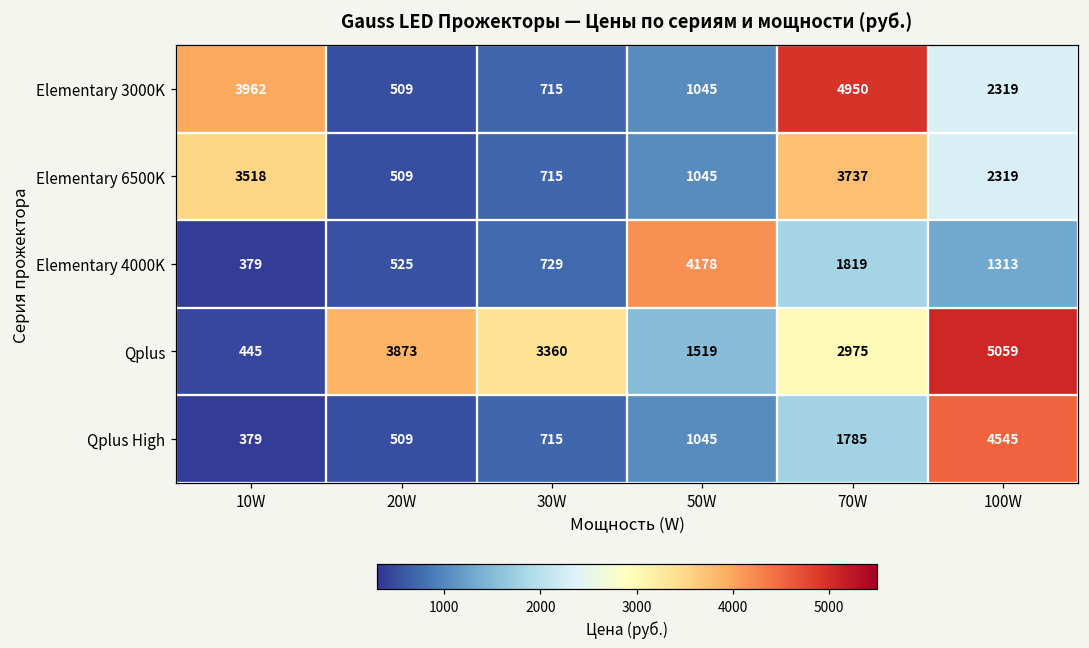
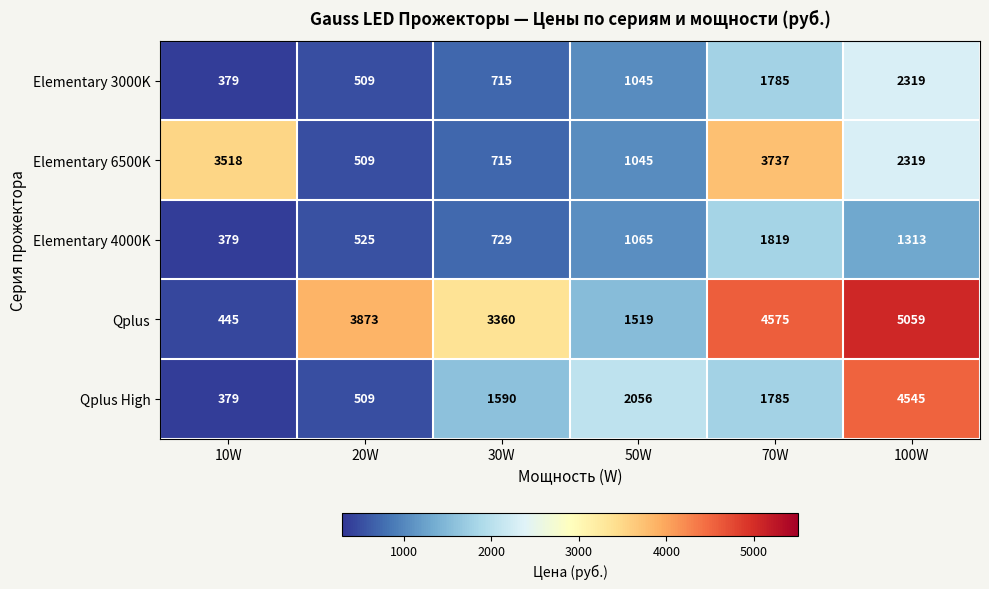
  {
    "Elementary 3000K": {
-     "10W": 3962,
+     "10W": 379,
      "20W": 509,
      "30W": 715,
      "50W": 1045,
-     "70W": 4950,
+     "70W": 1785,
      "100W": 2319
    },
    "Elementary 6500K": {
      "10W": 3518,
      "20W": 509,
      "30W": 715,
      "50W": 1045,
      "70W": 3737,
      "100W": 2319
    },
    "Elementary 4000K": {
      "10W": 379,
      "20W": 525,
      "30W": 729,
-     "50W": 4178,
+     "50W": 1065,
      "70W": 1819,
      "100W": 1313
    },
    "Qplus": {
      "10W": 445,
      "20W": 3873,
      "30W": 3360,
      "50W": 1519,
-     "70W": 2975,
+     "70W": 4575,
      "100W": 5059
    },
    "Qplus High": {
      "10W": 379,
      "20W": 509,
-     "30W": 715,
-     "50W": 1045,
+     "30W": 1590,
+     "50W": 2056,
      "70W": 1785,
      "100W": 4545
    }
  }
